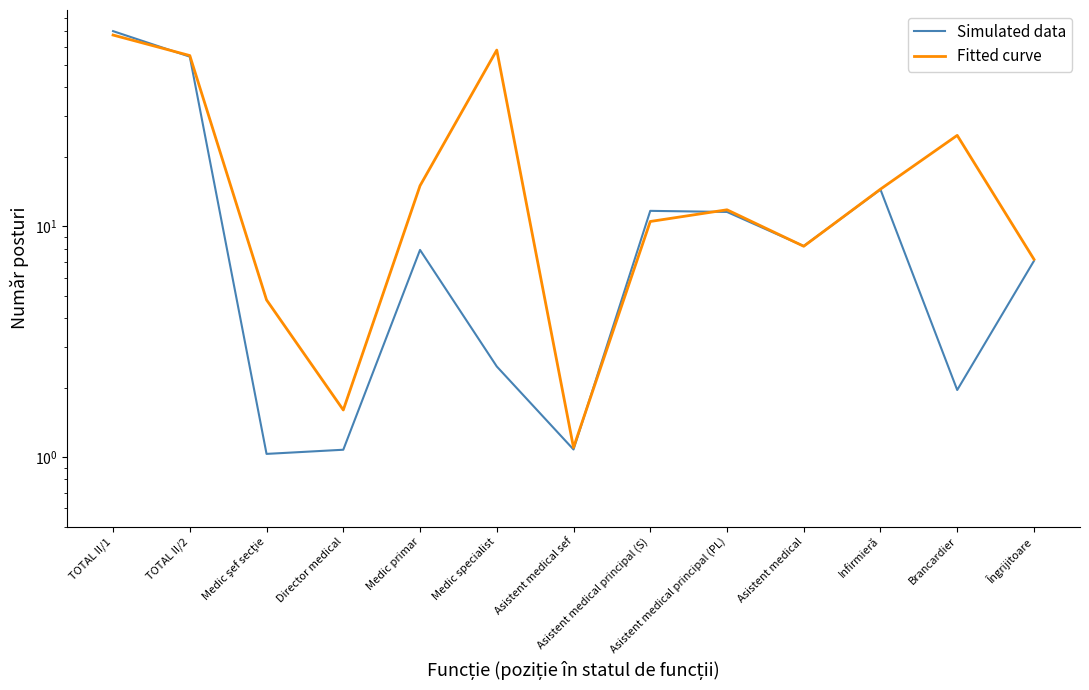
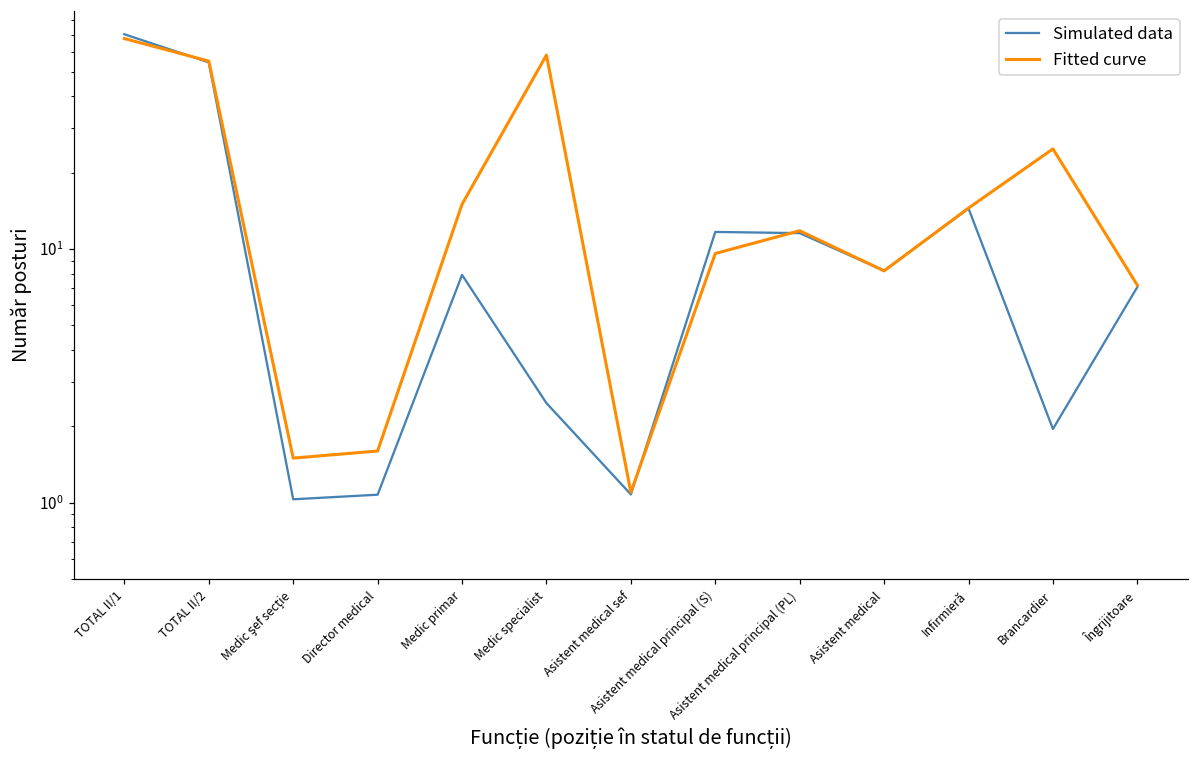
  {
    "Simulated data": {
      "TOTAL II/1": 70,
      "Medic şef secţie": 1.0,
      "Director medical": 1.1,
      "Medic primar": 7.9,
      "Medic specialist": 2.5,
      "Asistent medical principal (S)": 12,
      "Brancardier": 2.0
    },
    "Fitted curve": {
      "TOTAL II/1": 68,
-     "Medic şef secţie": 4.8,
+     "Medic şef secţie": 1.5,
      "Director medical": 1.6,
      "Medic primar": 15,
      "Medic specialist": 58,
-     "Asistent medical principal (S)": 11,
+     "Asistent medical principal (S)": 9.6,
      "Brancardier": 25
    }
  }
